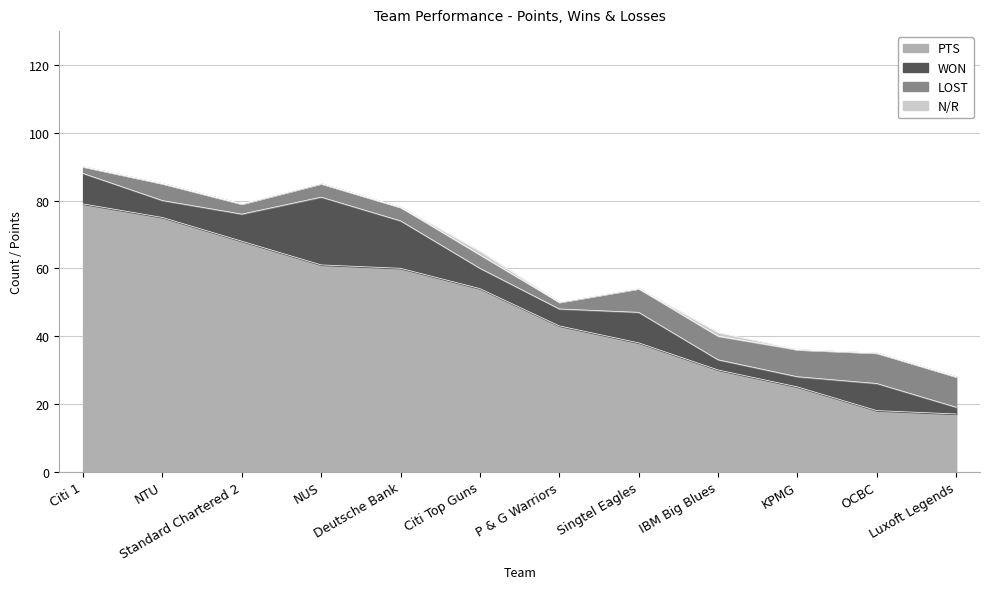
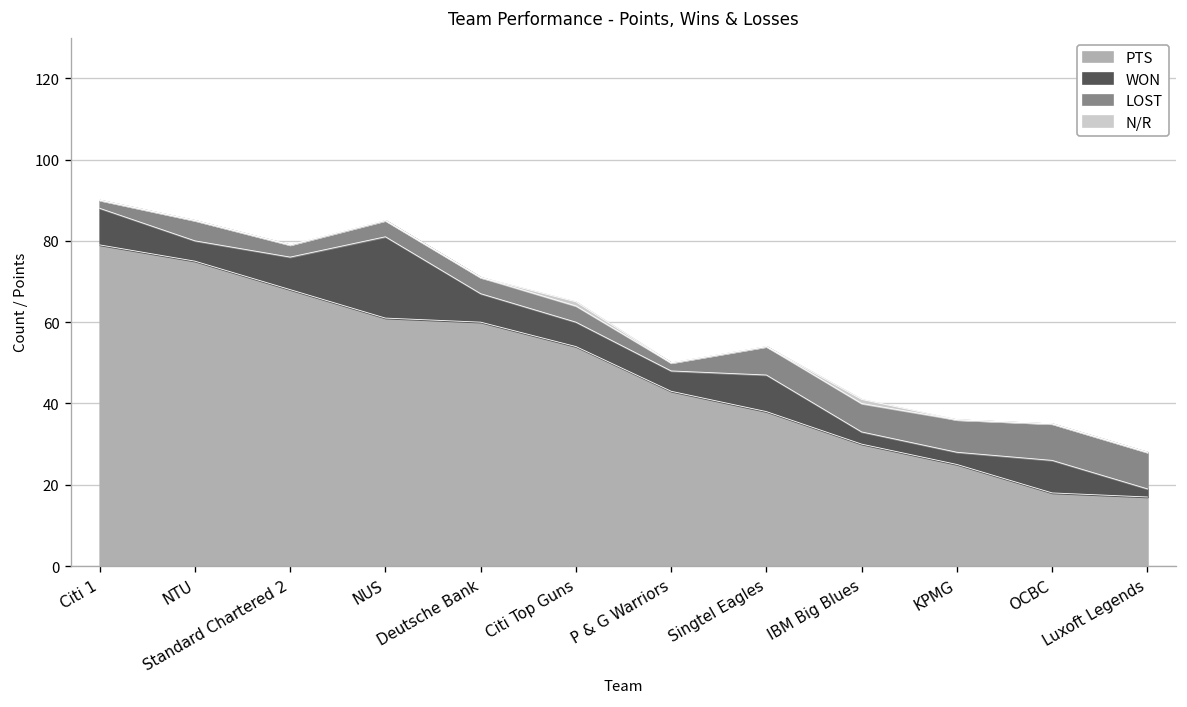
  {
    "WON": {
      "Citi 1": 88,
      "NTU": 80,
      "Standard Chartered 2": 76,
      "NUS": 81,
-     "Deutsche Bank": 14,
+     "Deutsche Bank": 7,
      "Citi Top Guns": 60,
      "P & G Warriors": 48,
      "Singtel Eagles": 47,
      "IBM Big Blues": 33,
      "KPMG": 28,
      "OCBC": 26,
      "Luxoft Legends": 19
    },
    "LOST": {
      "Citi Top Guns": 64,
      "IBM Big Blues": 40
    }
  }
